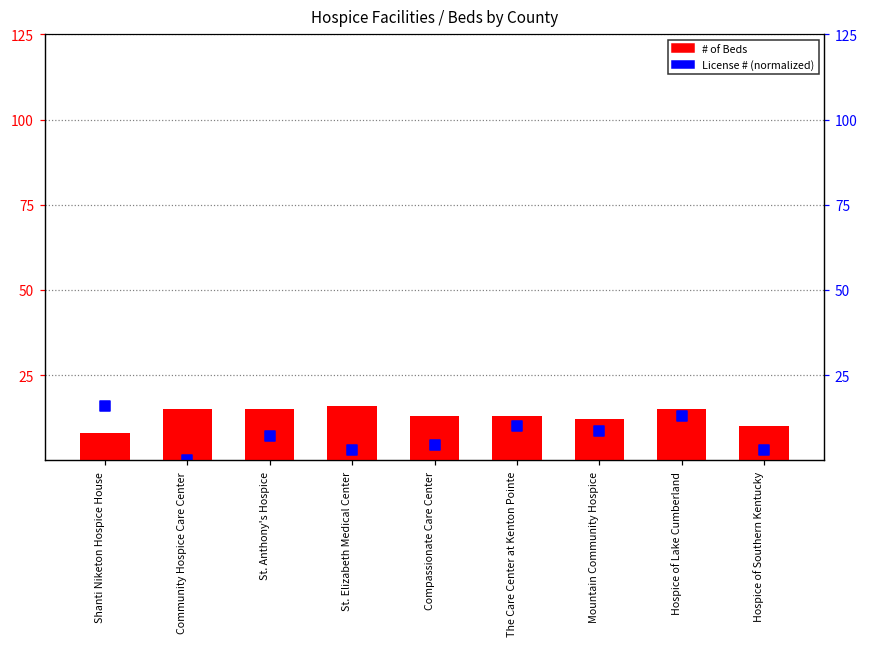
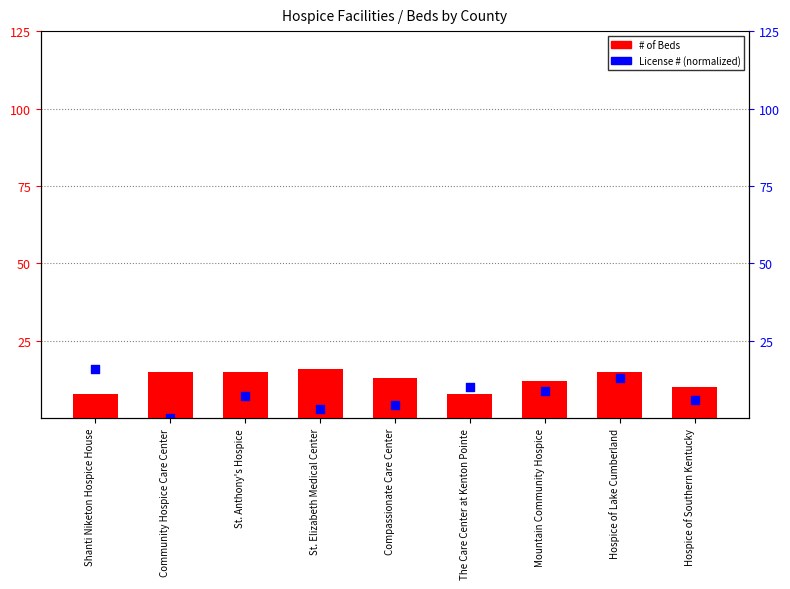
  {
    "# of Beds": {
      "Shanti Niketon Hospice House": 8,
      "Community Hospice Care Center": 15,
      "St. Anthony's Hospice": 15,
      "St. Elizabeth Medical Center": 16,
      "Compassionate Care Center": 13,
-     "The Care Center at Kenton Pointe": 13,
+     "The Care Center at Kenton Pointe": 8,
      "Mountain Community Hospice": 12,
      "Hospice of Lake Cumberland": 15,
      "Hospice of Southern Kentucky": 10
    },
    "License # (normalized)": {
-     "Hospice of Southern Kentucky": 3
+     "Hospice of Southern Kentucky": 6
    }
  }
